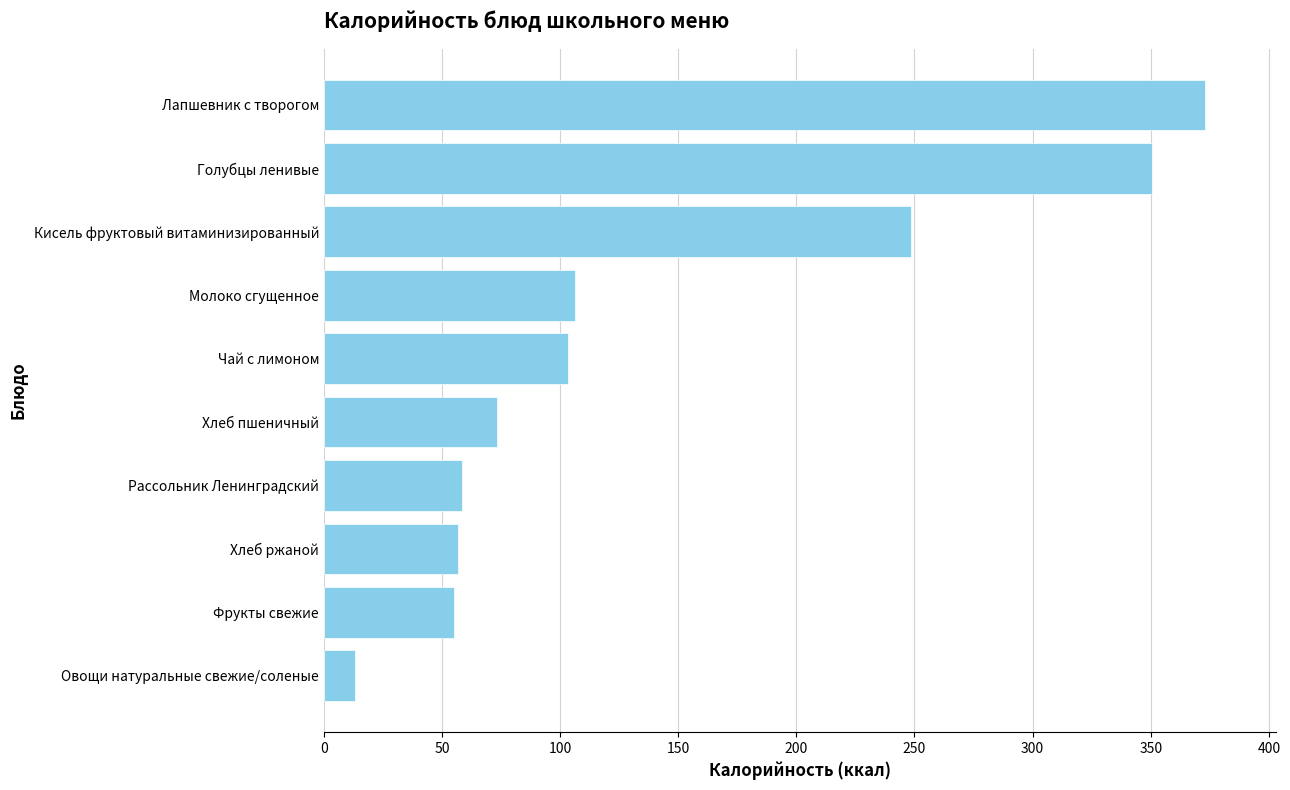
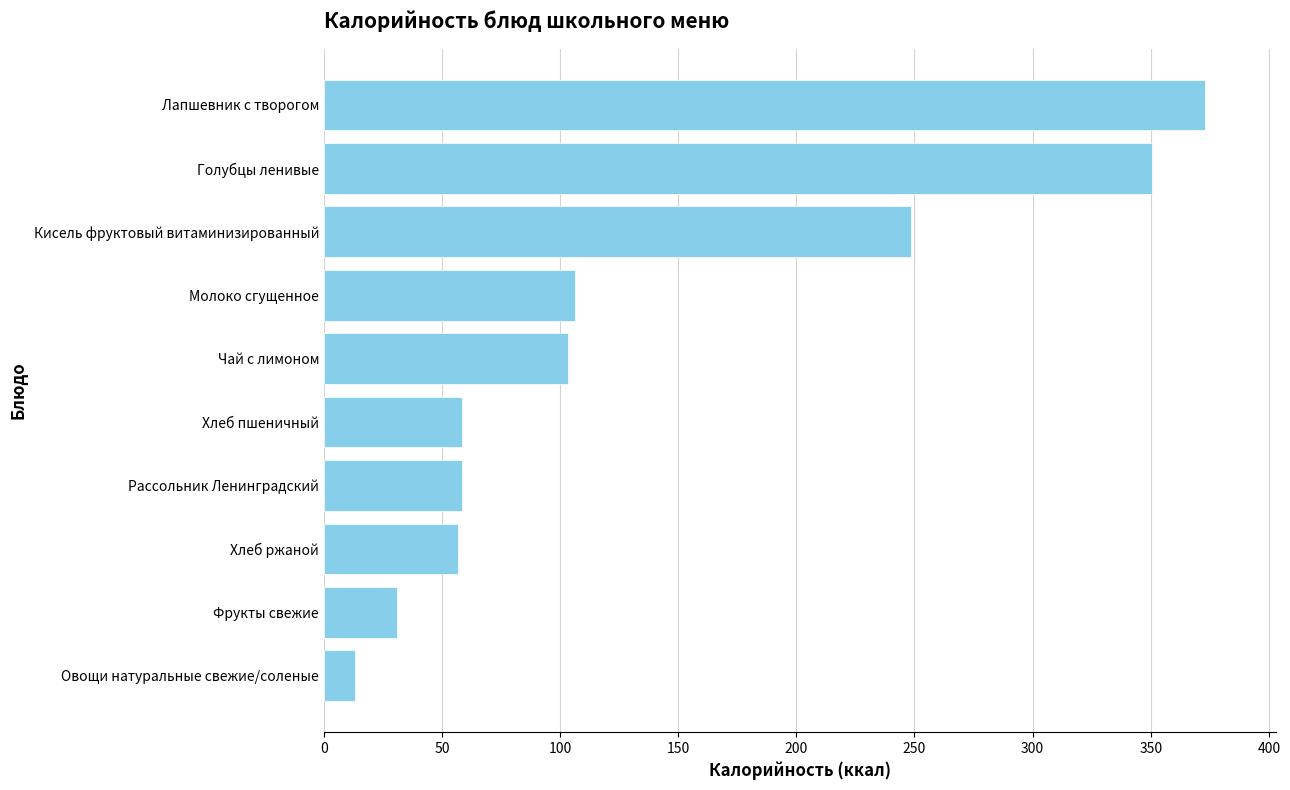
  {
    "Лапшевник с творогом": 373,
    "Голубцы ленивые": 350,
    "Кисель фруктовый витаминизированный": 249,
    "Молоко сгущенное": 106,
    "Чай с лимоном": 103,
-   "Хлеб пшеничный": 73,
+   "Хлеб пшеничный": 59,
    "Рассольник Ленинградский": 58,
    "Хлеб ржаной": 57,
-   "Фрукты свежие": 55,
+   "Фрукты свежие": 31,
    "Овощи натуральные свежие/соленые": 13
  }
